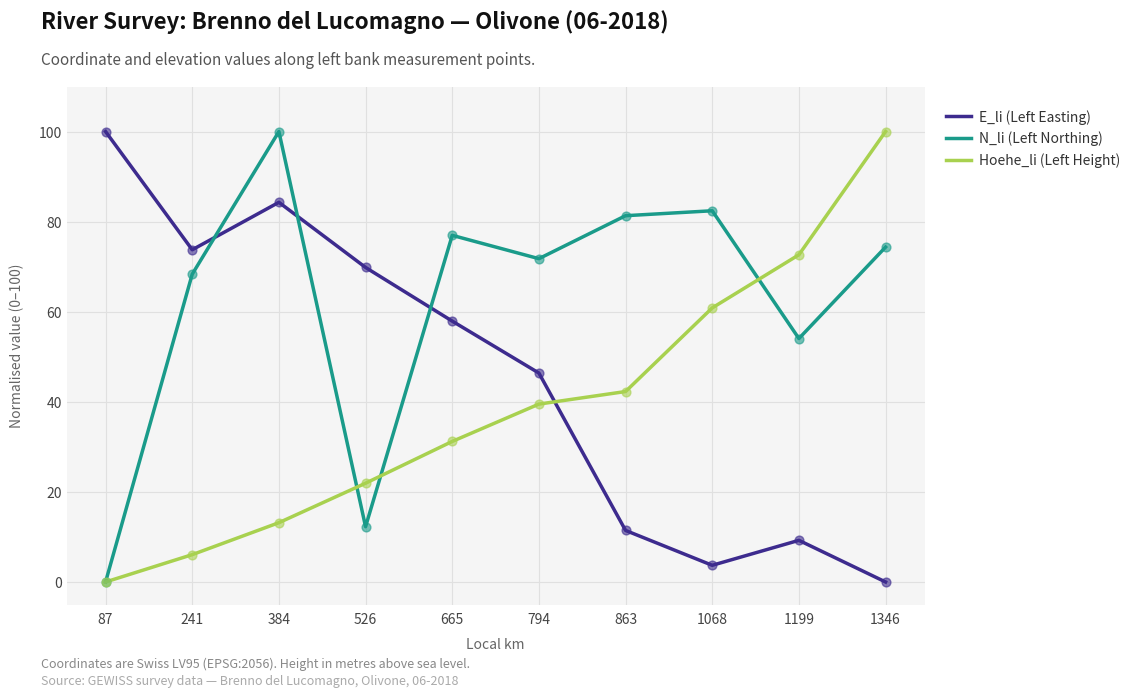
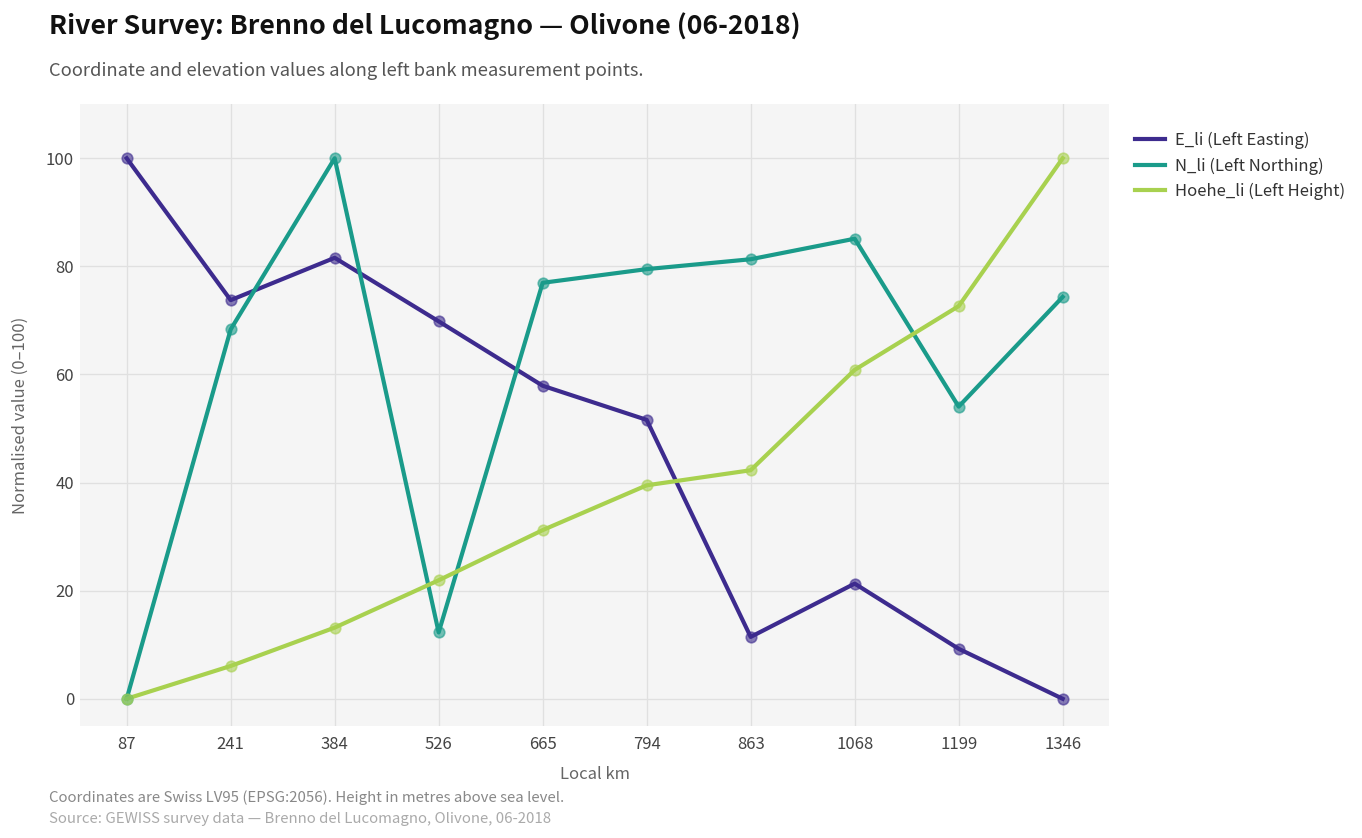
  {
    "E_li (Left Easting)": {
      "87": 100,
      "241": 74,
-     "384": 84,
+     "384": 82,
      "526": 70,
      "665": 58,
-     "794": 46,
+     "794": 52,
      "863": 11,
-     "1068": 4,
+     "1068": 21,
      "1199": 9,
      "1346": 0
    },
    "N_li (Left Northing)": {
      "241": 68,
      "384": 100,
      "526": 12,
      "665": 77,
-     "794": 72,
+     "794": 79,
      "863": 81,
-     "1068": 82,
+     "1068": 85,
      "1199": 54,
      "1346": 74
    },
    "Hoehe_li (Left Height)": {
      "241": 6,
      "384": 13,
      "526": 22,
      "665": 31,
      "794": 39,
      "863": 42,
      "1068": 61,
      "1199": 73,
      "1346": 100
    }
  }
